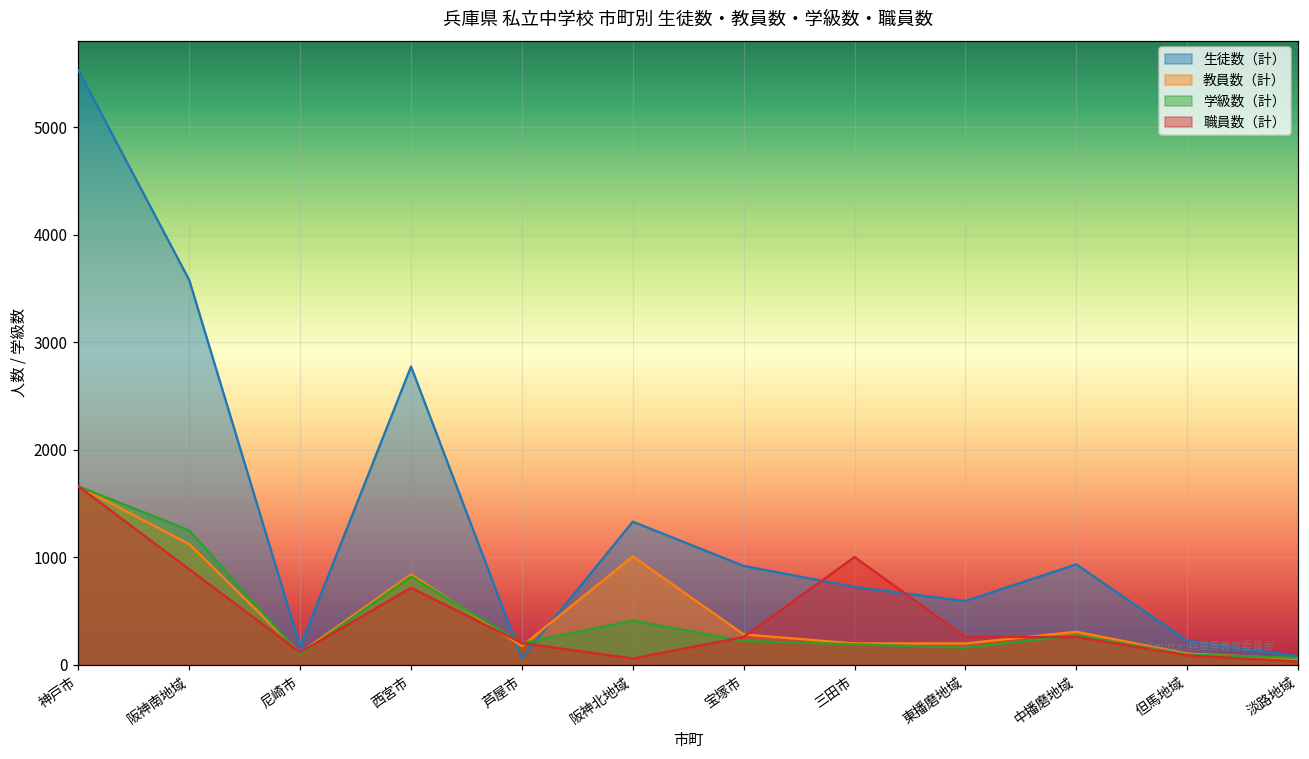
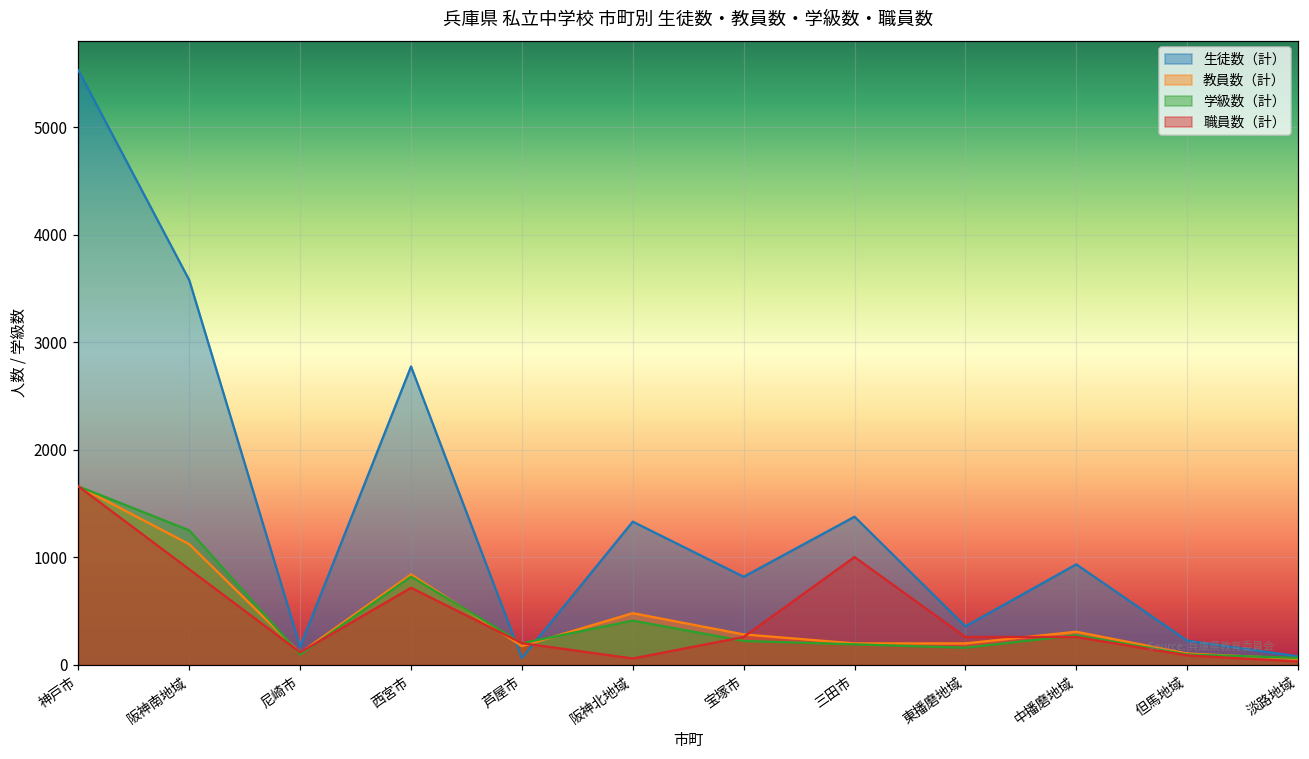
  {
    "生徒数（計）": {
      "神戸市": 5500,
      "阪神南地域": 3600,
      "尼崎市": 200,
      "西宮市": 2800,
      "芦屋市": 100,
      "阪神北地域": 1300,
-     "宝塚市": 900,
-     "三田市": 700,
-     "東播磨地域": 600,
+     "宝塚市": 800,
+     "三田市": 1400,
+     "東播磨地域": 400,
      "中播磨地域": 900,
      "但馬地域": 200
    },
    "教員数（計）": {
      "阪神南地域": 1100,
      "芦屋市": 200,
-     "阪神北地域": 1000,
+     "阪神北地域": 500,
      "東播磨地域": 200,
      "中播磨地域": 300
    },
    "学級数（計）": {
      "阪神南地域": 1200,
      "阪神北地域": 400,
      "宝塚市": 200,
      "東播磨地域": 200
    },
    "職員数（計）": {
      "阪神南地域": 900,
      "西宮市": 700,
      "阪神北地域": 100,
      "三田市": 1000,
      "東播磨地域": 300
    }
  }
